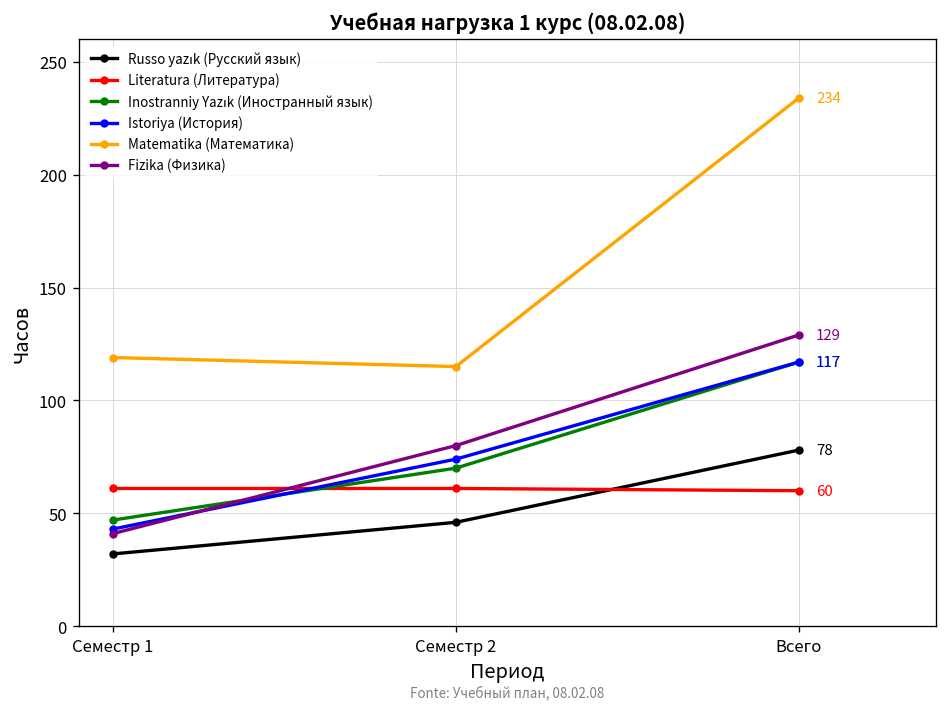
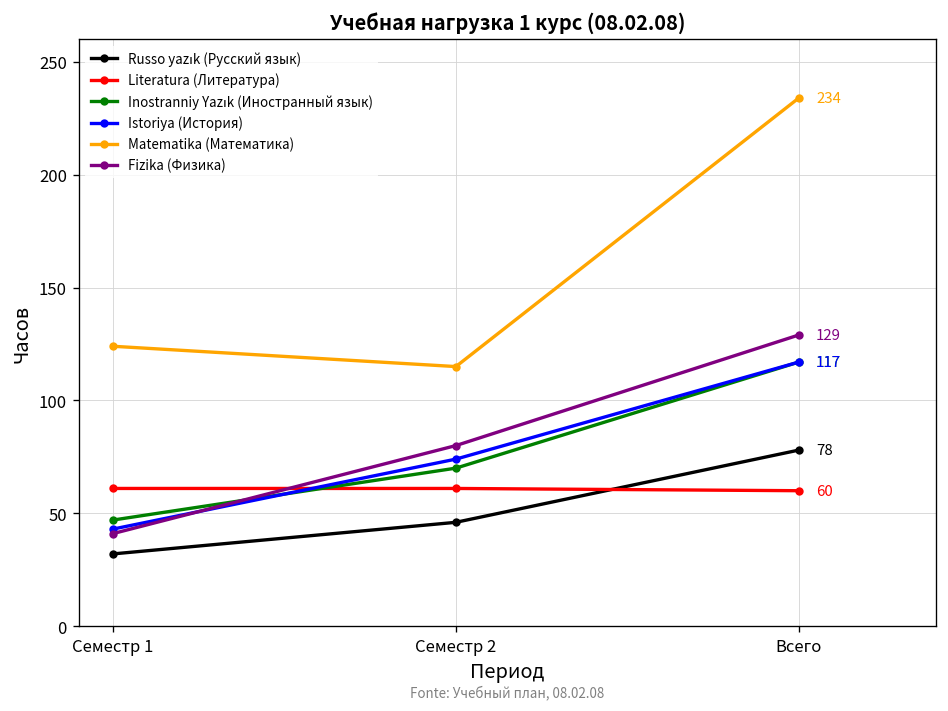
  {
    "Russo yazık (Русский язык)": {
      "Всего": 78
    },
    "Literatura (Литература)": {
      "Всего": 60
    },
    "Inostranniy Yazık (Иностранный язык)": {
      "Семестр 1": 47,
      "Семестр 2": 70
    },
    "Istoriya (История)": {
      "Семестр 1": 43,
      "Семестр 2": 74
    },
    "Matematika (Математика)": {
-     "Семестр 1": 119,
+     "Семестр 1": 124,
      "Семестр 2": 115
    },
    "Fizika (Физика)": {
      "Всего": 129
    }
  }
